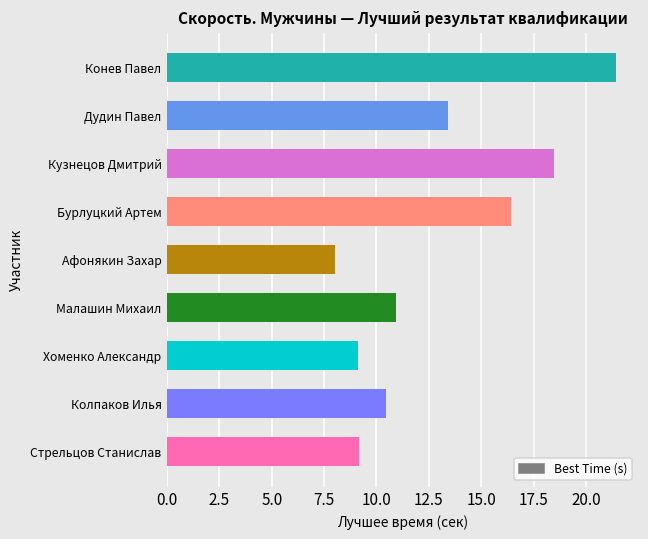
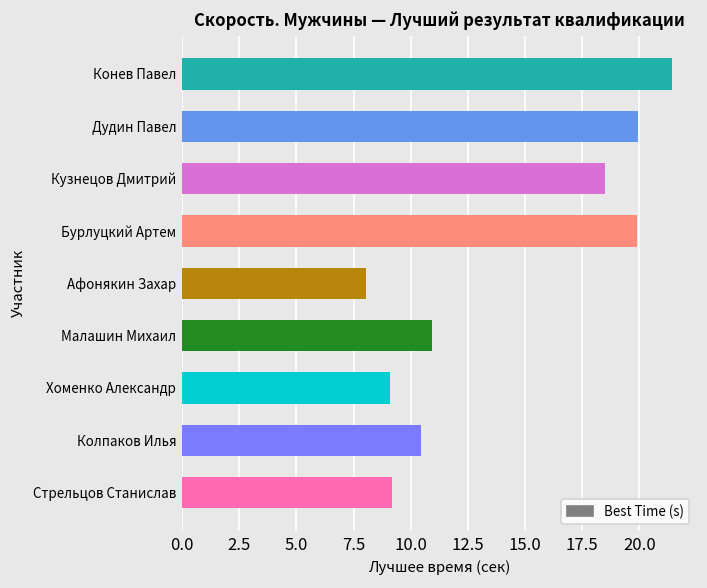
  {
    "Конев Павел": 21.4,
-   "Дудин Павел": 13.4,
+   "Дудин Павел": 20.0,
    "Кузнецов Дмитрий": 18.5,
-   "Бурлуцкий Артем": 16.4,
+   "Бурлуцкий Артем": 19.9,
    "Афонякин Захар": 8.0,
    "Малашин Михаил": 11.0,
    "Хоменко Александр": 9.1,
    "Колпаков Илья": 10.4,
    "Стрельцов Станислав": 9.2
  }
